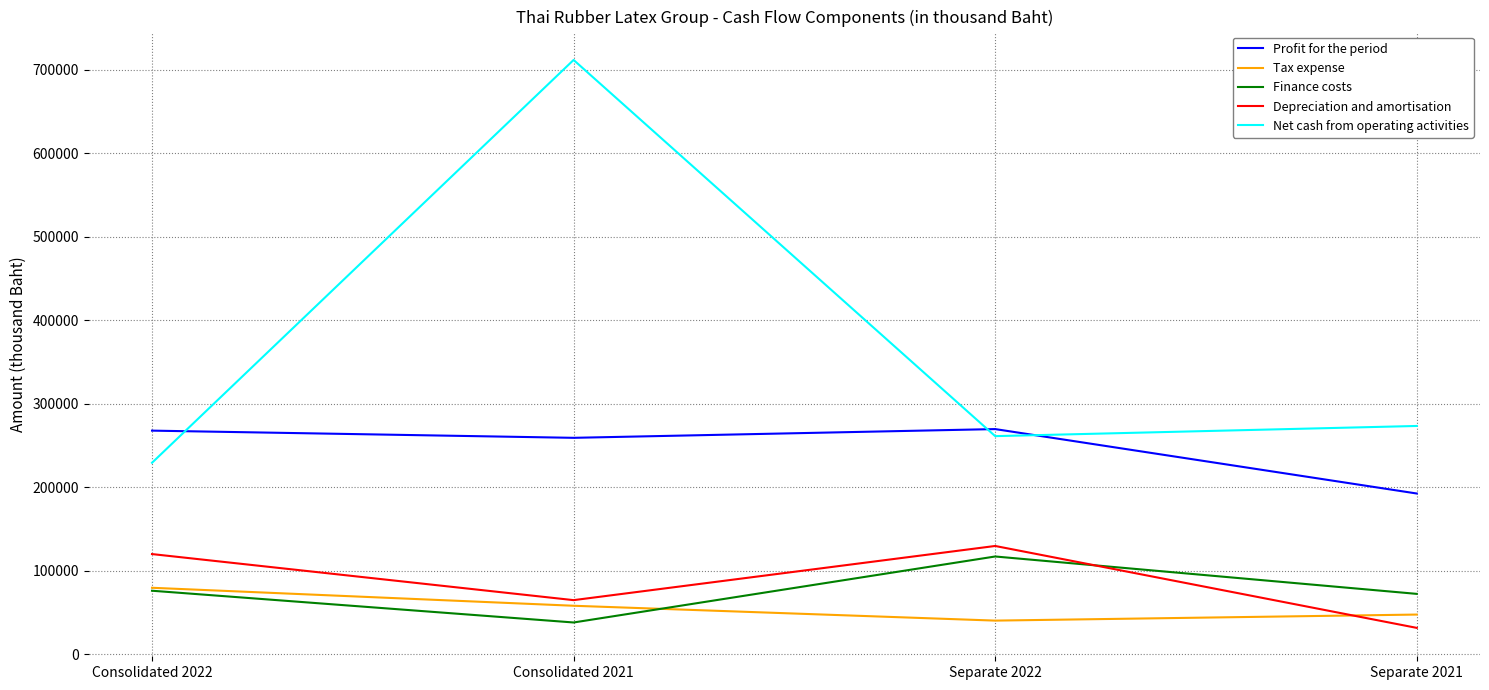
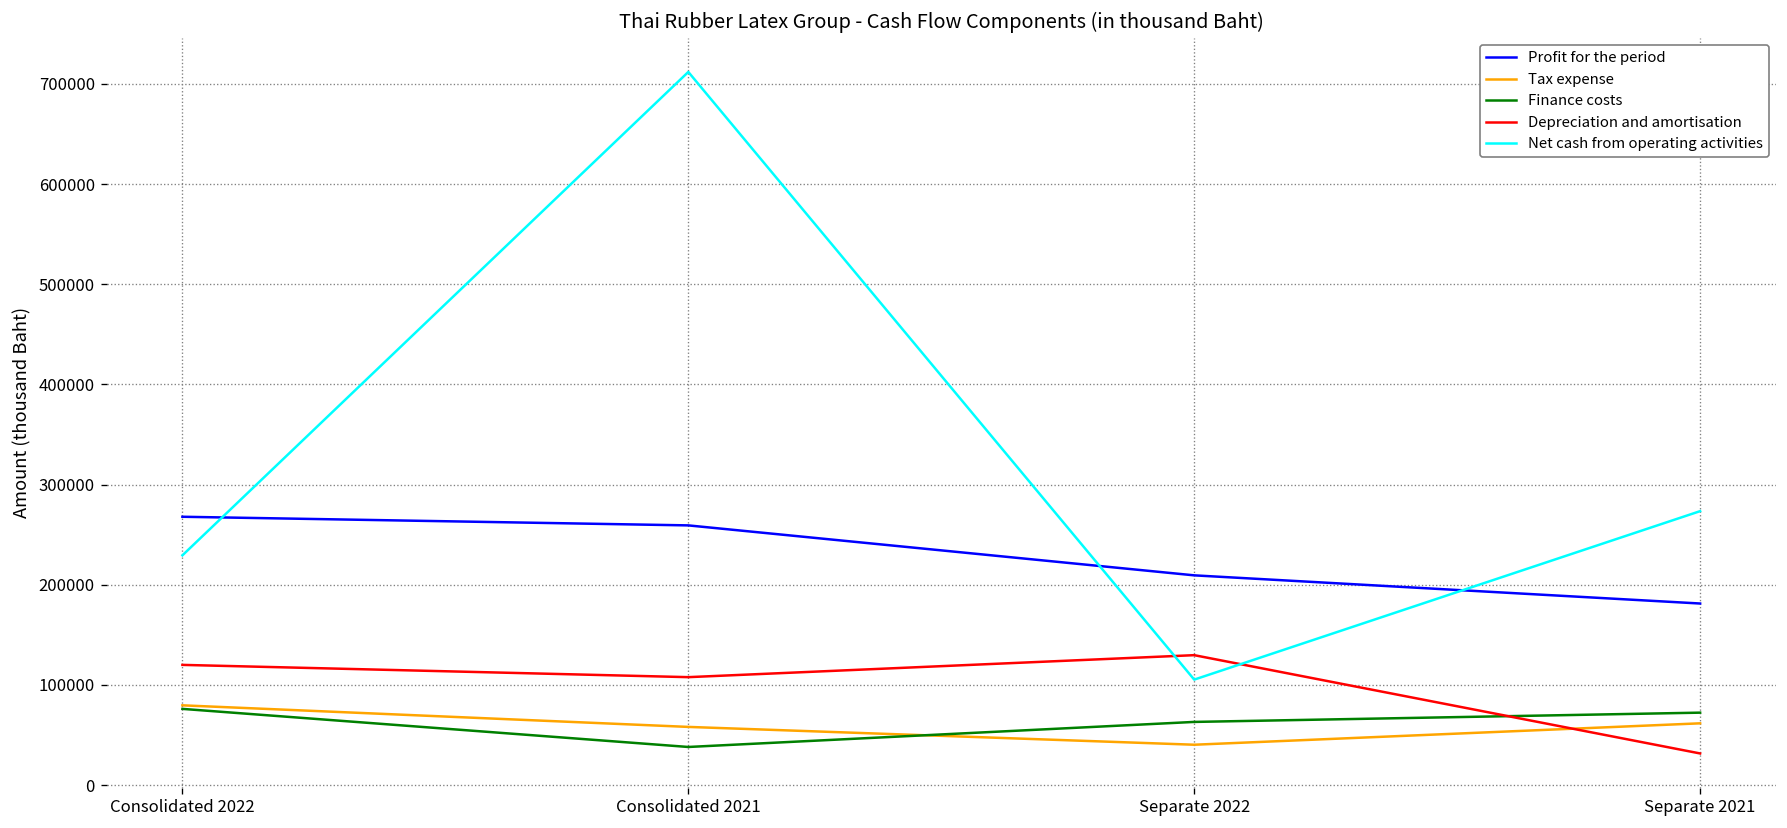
  {
    "Profit for the period": {
      "Consolidated 2022": 270000,
      "Consolidated 2021": 260000,
-     "Separate 2022": 270000,
-     "Separate 2021": 190000
+     "Separate 2022": 210000,
+     "Separate 2021": 180000
    },
    "Tax expense": {
      "Consolidated 2022": 80000,
      "Consolidated 2021": 60000,
      "Separate 2022": 40000,
-     "Separate 2021": 50000
+     "Separate 2021": 60000
    },
    "Finance costs": {
      "Consolidated 2022": 80000,
      "Consolidated 2021": 40000,
-     "Separate 2022": 120000,
+     "Separate 2022": 60000,
      "Separate 2021": 70000
    },
    "Depreciation and amortisation": {
      "Consolidated 2022": 120000,
-     "Consolidated 2021": 60000,
+     "Consolidated 2021": 110000,
      "Separate 2022": 130000,
      "Separate 2021": 30000
    },
    "Net cash from operating activities": {
      "Consolidated 2022": 230000,
      "Consolidated 2021": 710000,
-     "Separate 2022": 260000,
+     "Separate 2022": 110000,
      "Separate 2021": 270000
    }
  }
